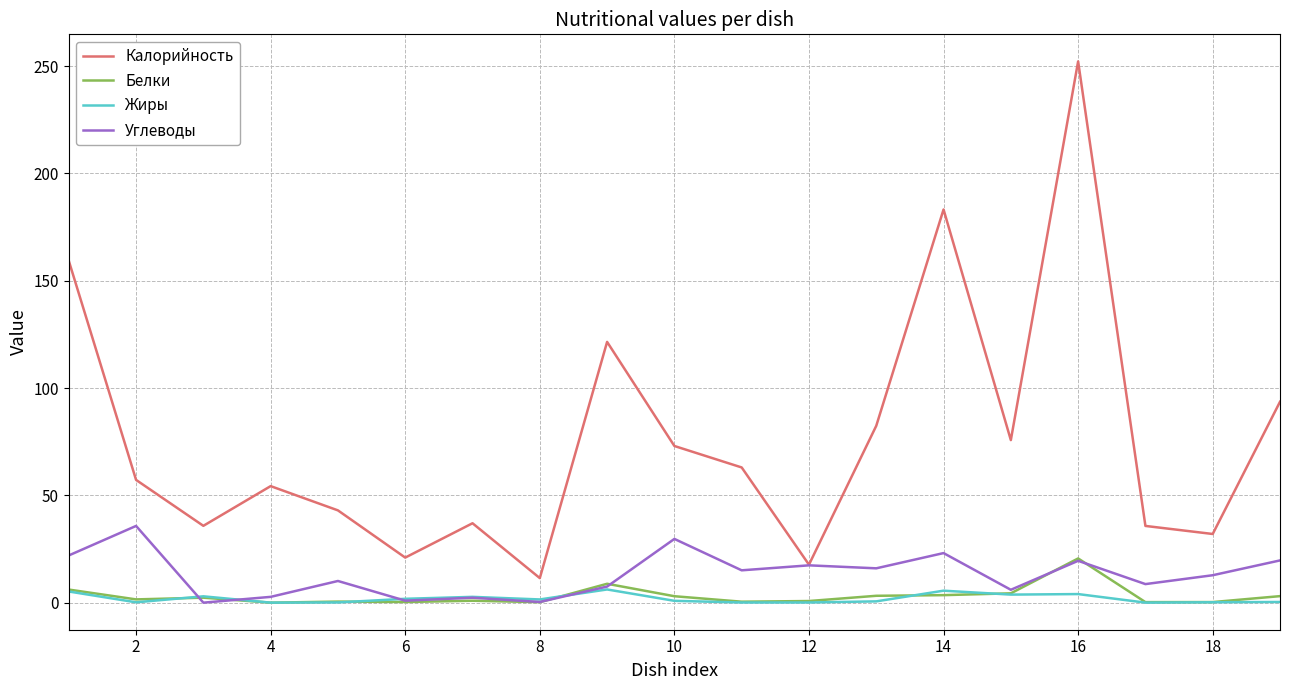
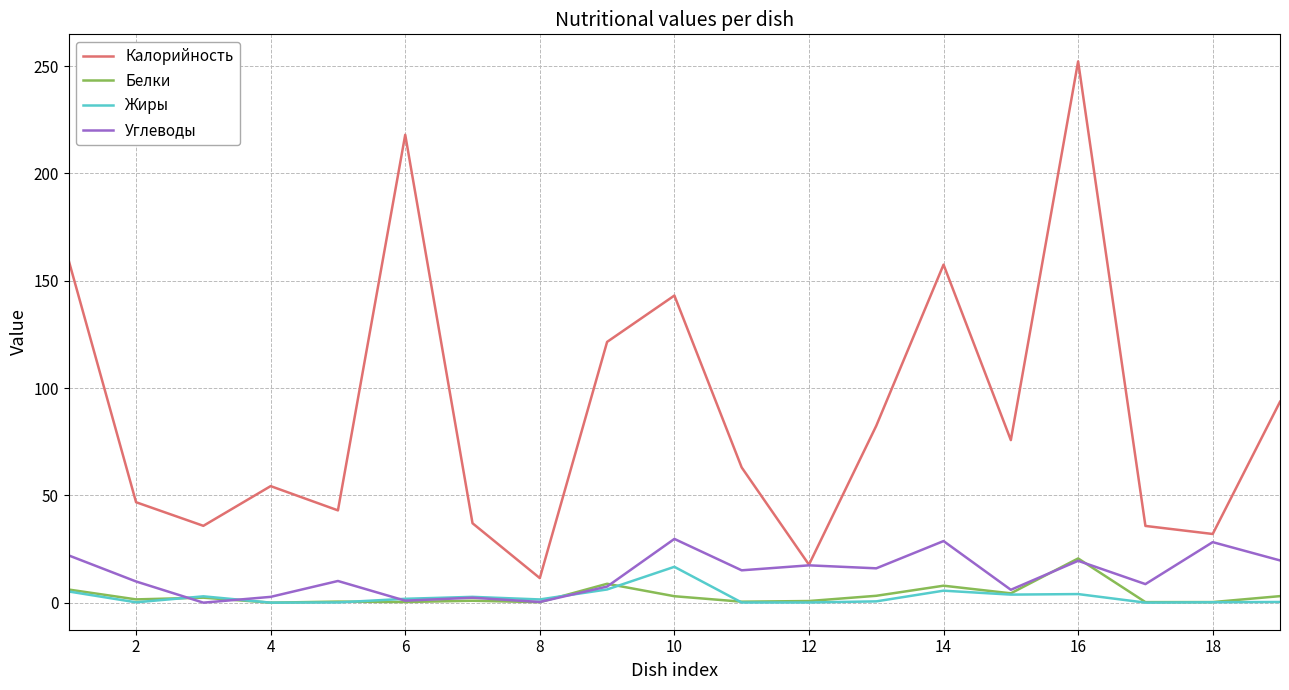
  {
    "Калорийность": {
-     "2": 57,
+     "2": 47,
      "4": 54,
-     "6": 21,
+     "6": 218,
      "8": 11,
-     "10": 73,
-     "14": 183,
+     "10": 143,
+     "14": 158,
      "16": 252,
      "18": 32
    },
    "Белки": {
      "2": 2,
      "10": 3,
-     "14": 4
+     "14": 8
    },
    "Жиры": {
      "2": 0,
      "8": 2,
-     "10": 1,
+     "10": 17,
      "14": 6,
      "16": 4
    },
    "Углеводы": {
-     "2": 36,
+     "2": 10,
      "4": 3,
      "10": 30,
-     "14": 23,
-     "18": 13
+     "14": 29,
+     "18": 28
    }
  }
